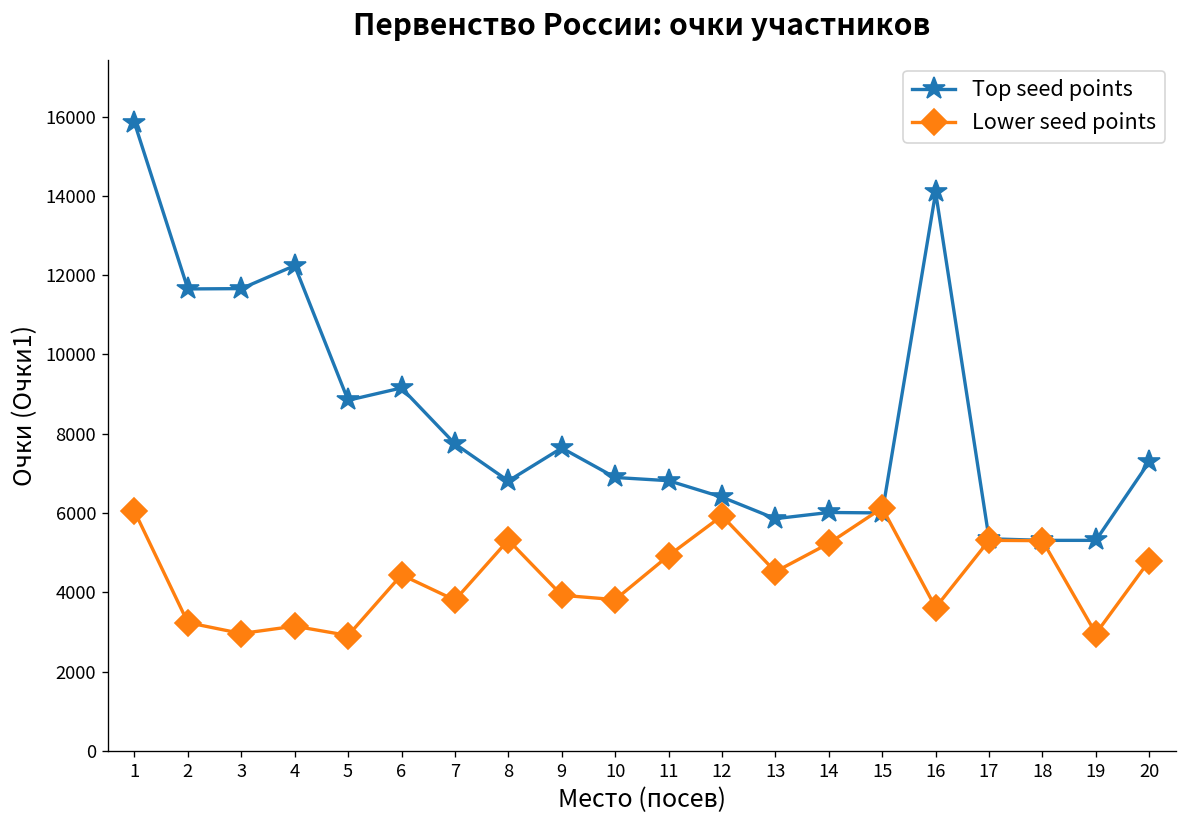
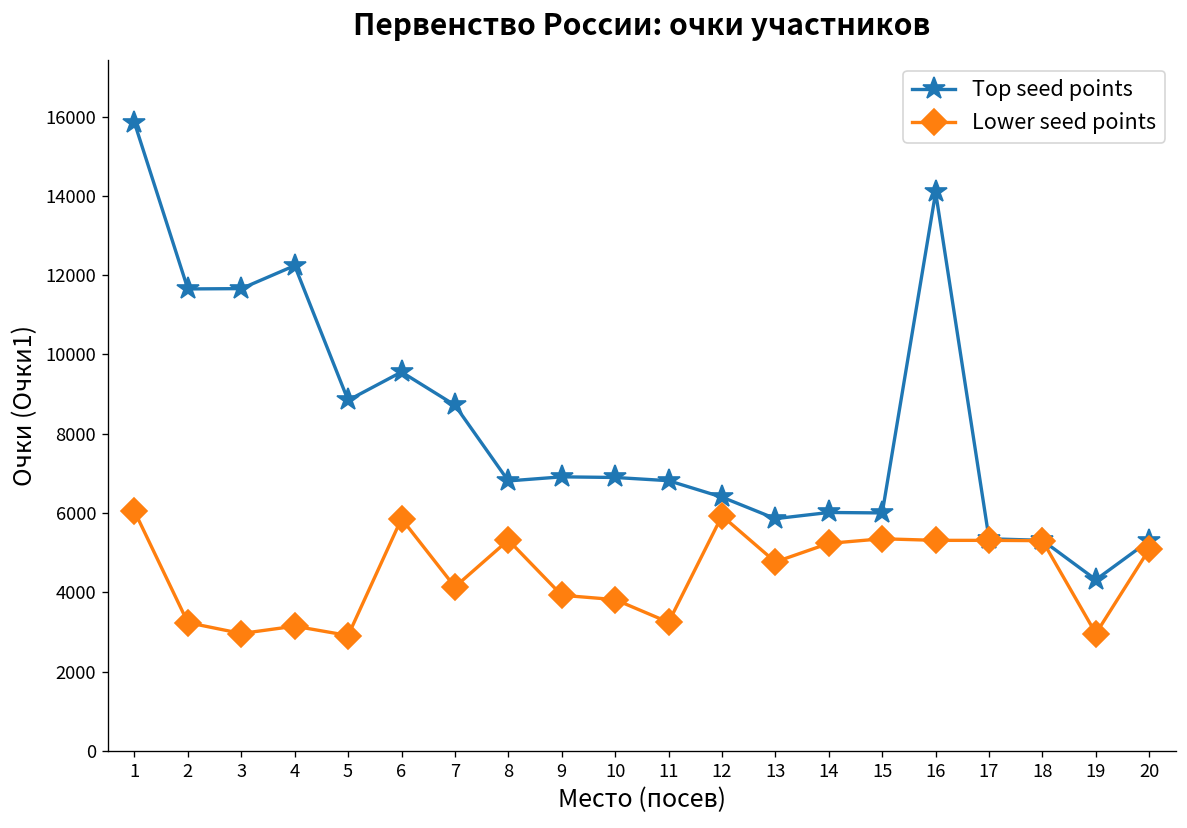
  {
    "Top seed points": {
      "1": 15800,
      "2": 11700,
      "3": 11700,
      "4": 12200,
      "5": 8800,
-     "6": 9200,
-     "7": 7700,
+     "6": 9600,
+     "7": 8700,
      "8": 6800,
-     "9": 7600,
+     "9": 6900,
      "10": 6900,
      "11": 6800,
      "12": 6400,
      "13": 5900,
      "14": 6000,
      "15": 6000,
      "16": 14100,
-     "19": 5300,
-     "20": 7300
+     "19": 4300,
+     "20": 5300
    },
    "Lower seed points": {
      "1": 6000,
      "2": 3200,
      "3": 3000,
      "4": 3100,
      "5": 2900,
-     "6": 4400,
-     "7": 3800,
+     "6": 5900,
+     "7": 4100,
      "8": 5300,
      "9": 3900,
      "10": 3800,
-     "11": 4900,
+     "11": 3200,
      "12": 5900,
-     "13": 4500,
+     "13": 4800,
      "14": 5200,
-     "15": 6100,
-     "16": 3600,
+     "15": 5400,
+     "16": 5300,
      "19": 3000,
-     "20": 4800
+     "20": 5100
    }
  }
